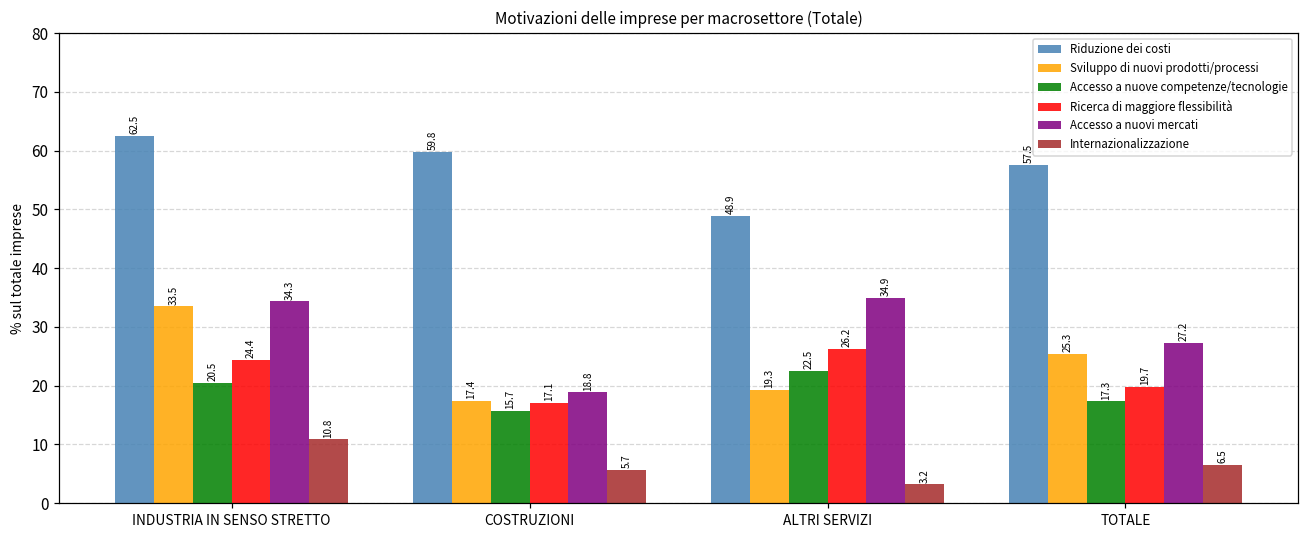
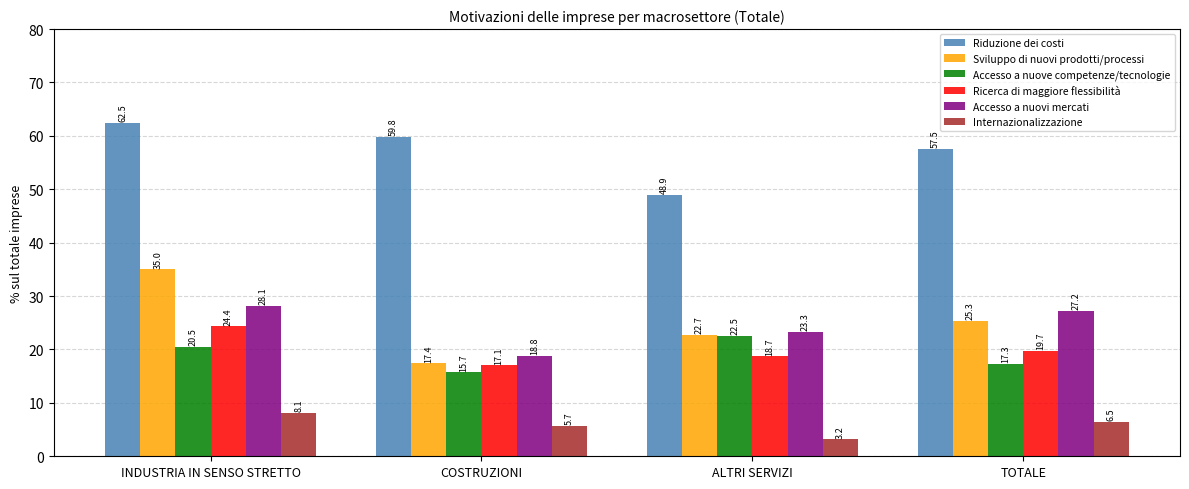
  {
    "Riduzione dei costi": {
      "INDUSTRIA IN SENSO STRETTO": 62.5,
      "COSTRUZIONI": 59.8,
      "ALTRI SERVIZI": 48.9,
      "TOTALE": 57.5
    },
    "Sviluppo di nuovi prodotti/processi": {
-     "INDUSTRIA IN SENSO STRETTO": 33.5,
+     "INDUSTRIA IN SENSO STRETTO": 35.0,
      "COSTRUZIONI": 17.4,
-     "ALTRI SERVIZI": 19.3,
+     "ALTRI SERVIZI": 22.7,
      "TOTALE": 25.3
    },
    "Accesso a nuove competenze/tecnologie": {
      "INDUSTRIA IN SENSO STRETTO": 20.5,
      "COSTRUZIONI": 15.7,
      "ALTRI SERVIZI": 22.5,
      "TOTALE": 17.3
    },
    "Ricerca di maggiore flessibilità": {
      "INDUSTRIA IN SENSO STRETTO": 24.4,
      "COSTRUZIONI": 17.1,
-     "ALTRI SERVIZI": 26.2,
+     "ALTRI SERVIZI": 18.7,
      "TOTALE": 19.7
    },
    "Accesso a nuovi mercati": {
-     "INDUSTRIA IN SENSO STRETTO": 34.3,
+     "INDUSTRIA IN SENSO STRETTO": 28.1,
      "COSTRUZIONI": 18.8,
-     "ALTRI SERVIZI": 34.9,
+     "ALTRI SERVIZI": 23.3,
      "TOTALE": 27.2
    },
    "Internazionalizzazione": {
-     "INDUSTRIA IN SENSO STRETTO": 10.8,
+     "INDUSTRIA IN SENSO STRETTO": 8.1,
      "COSTRUZIONI": 5.7,
      "ALTRI SERVIZI": 3.2,
      "TOTALE": 6.5
    }
  }
